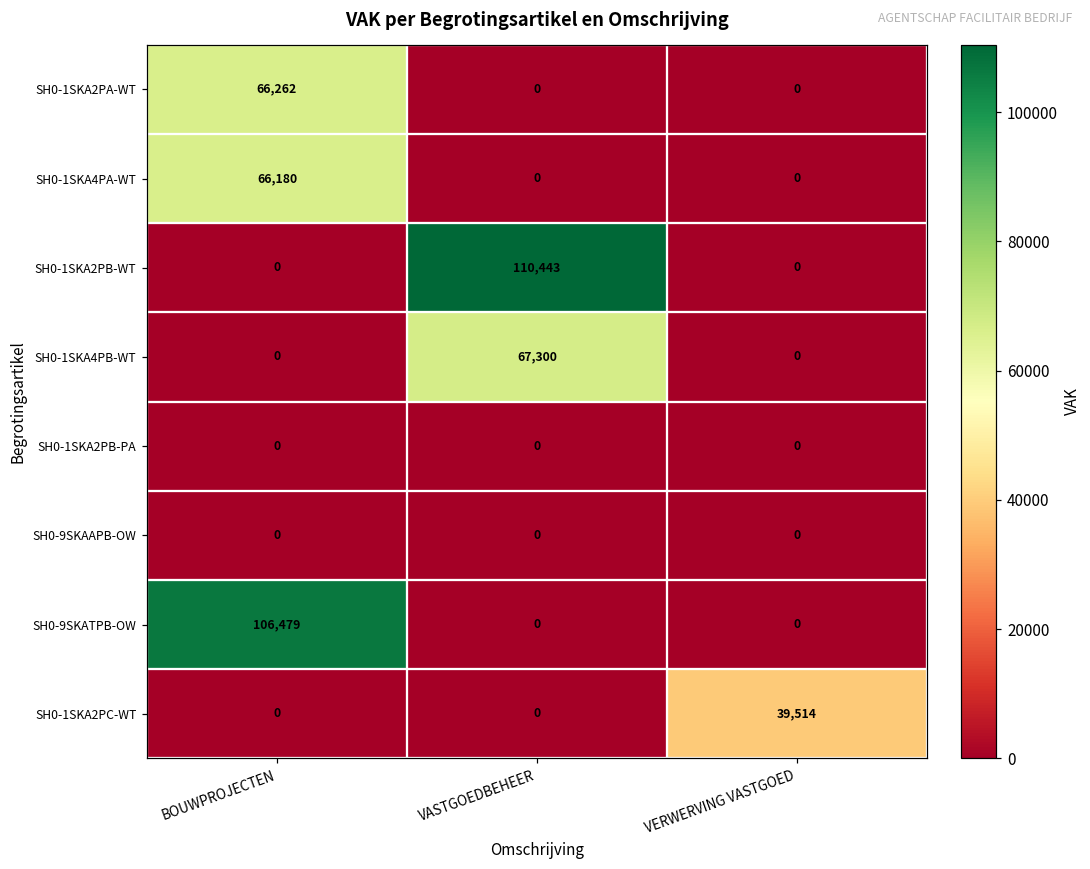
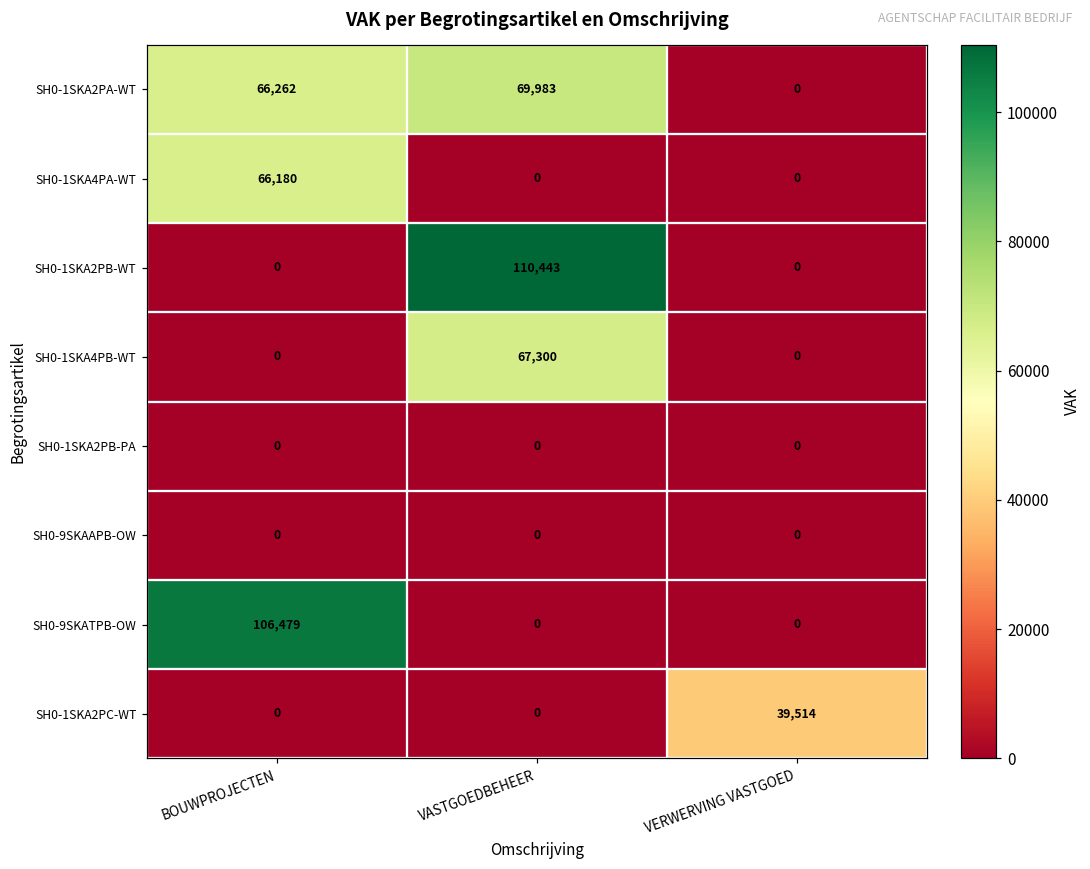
  {
    "SH0-1SKA2PA-WT": {
      "BOUWPROJECTEN": "66,262",
-     "VASTGOEDBEHEER": "0",
+     "VASTGOEDBEHEER": "69,983",
      "VERWERVING VASTGOED": "0"
    },
    "SH0-1SKA4PA-WT": {
      "BOUWPROJECTEN": "66,180",
      "VASTGOEDBEHEER": "0",
      "VERWERVING VASTGOED": "0"
    },
    "SH0-1SKA2PB-WT": {
      "BOUWPROJECTEN": "0",
      "VASTGOEDBEHEER": "110,443",
      "VERWERVING VASTGOED": "0"
    },
    "SH0-1SKA4PB-WT": {
      "BOUWPROJECTEN": "0",
      "VASTGOEDBEHEER": "67,300",
      "VERWERVING VASTGOED": "0"
    },
    "SH0-1SKA2PB-PA": {
      "BOUWPROJECTEN": "0",
      "VASTGOEDBEHEER": "0",
      "VERWERVING VASTGOED": "0"
    },
    "SH0-9SKAAPB-OW": {
      "BOUWPROJECTEN": "0",
      "VASTGOEDBEHEER": "0",
      "VERWERVING VASTGOED": "0"
    },
    "SH0-9SKATPB-OW": {
      "BOUWPROJECTEN": "106,479",
      "VASTGOEDBEHEER": "0",
      "VERWERVING VASTGOED": "0"
    },
    "SH0-1SKA2PC-WT": {
      "BOUWPROJECTEN": "0",
      "VASTGOEDBEHEER": "0",
      "VERWERVING VASTGOED": "39,514"
    }
  }
